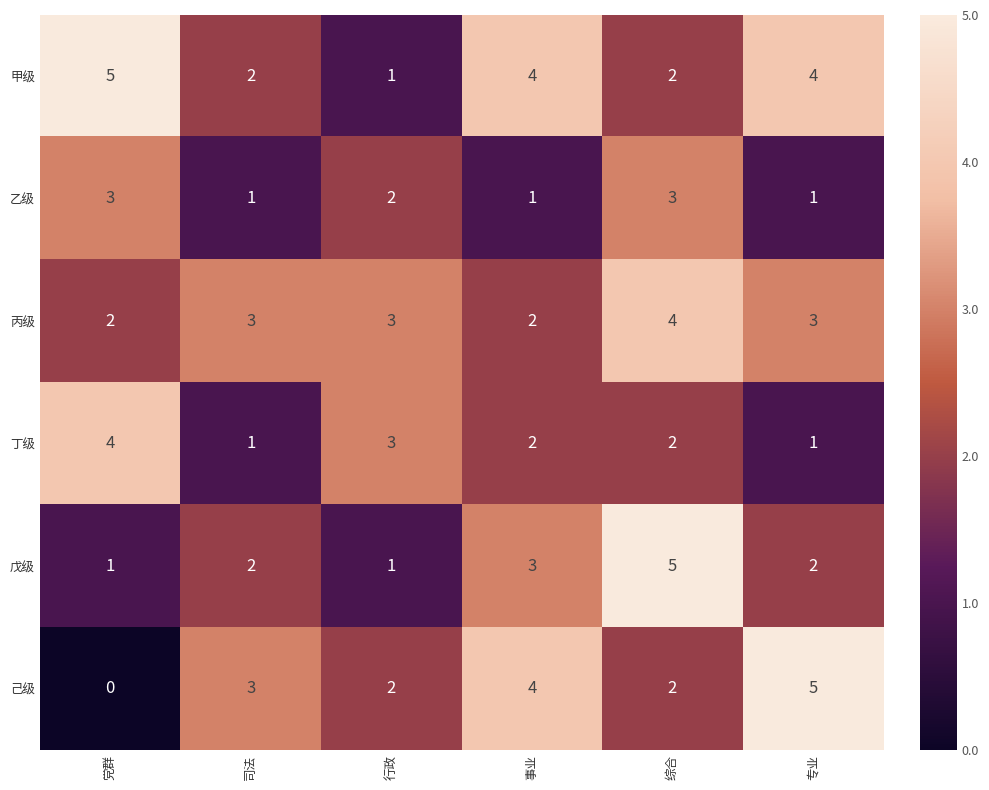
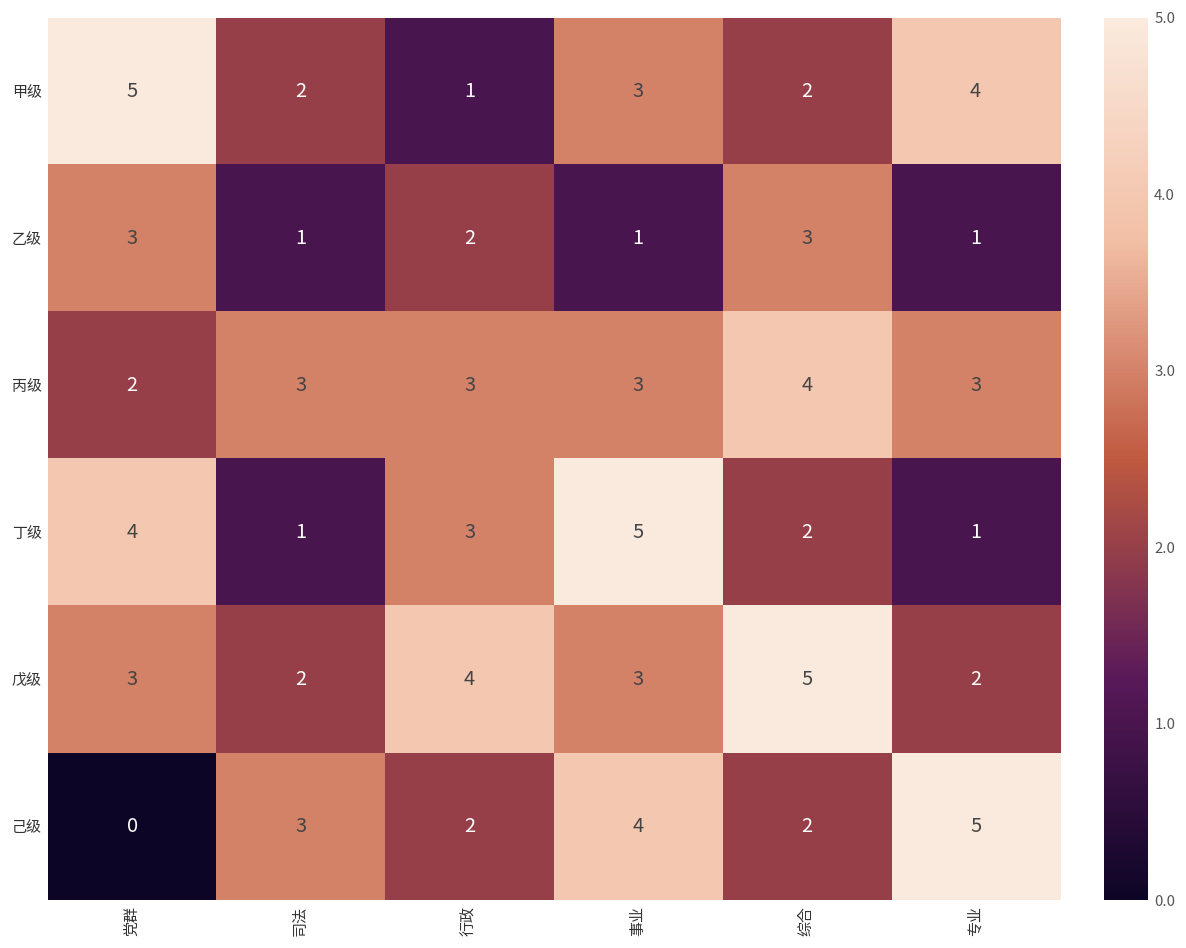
  {
    "甲级": {
      "党群": 5,
      "司法": 2,
      "行政": 1,
-     "事业": 4,
+     "事业": 3,
      "综合": 2,
      "专业": 4
    },
    "乙级": {
      "党群": 3,
      "司法": 1,
      "行政": 2,
      "事业": 1,
      "综合": 3,
      "专业": 1
    },
    "丙级": {
      "党群": 2,
      "司法": 3,
      "行政": 3,
-     "事业": 2,
+     "事业": 3,
      "综合": 4,
      "专业": 3
    },
    "丁级": {
      "党群": 4,
      "司法": 1,
      "行政": 3,
-     "事业": 2,
+     "事业": 5,
      "综合": 2,
      "专业": 1
    },
    "戊级": {
-     "党群": 1,
+     "党群": 3,
      "司法": 2,
-     "行政": 1,
+     "行政": 4,
      "事业": 3,
      "综合": 5,
      "专业": 2
    },
    "己级": {
      "党群": 0,
      "司法": 3,
      "行政": 2,
      "事业": 4,
      "综合": 2,
      "专业": 5
    }
  }
